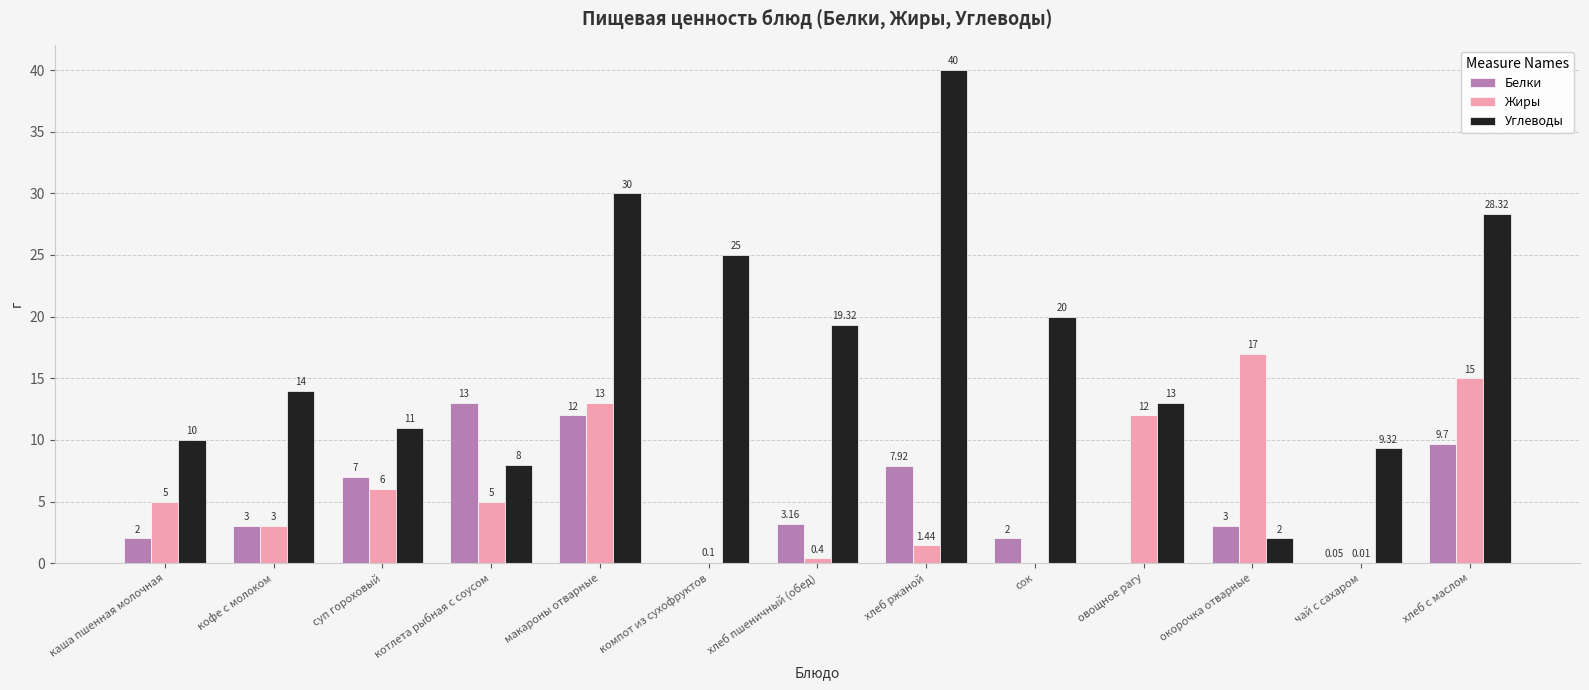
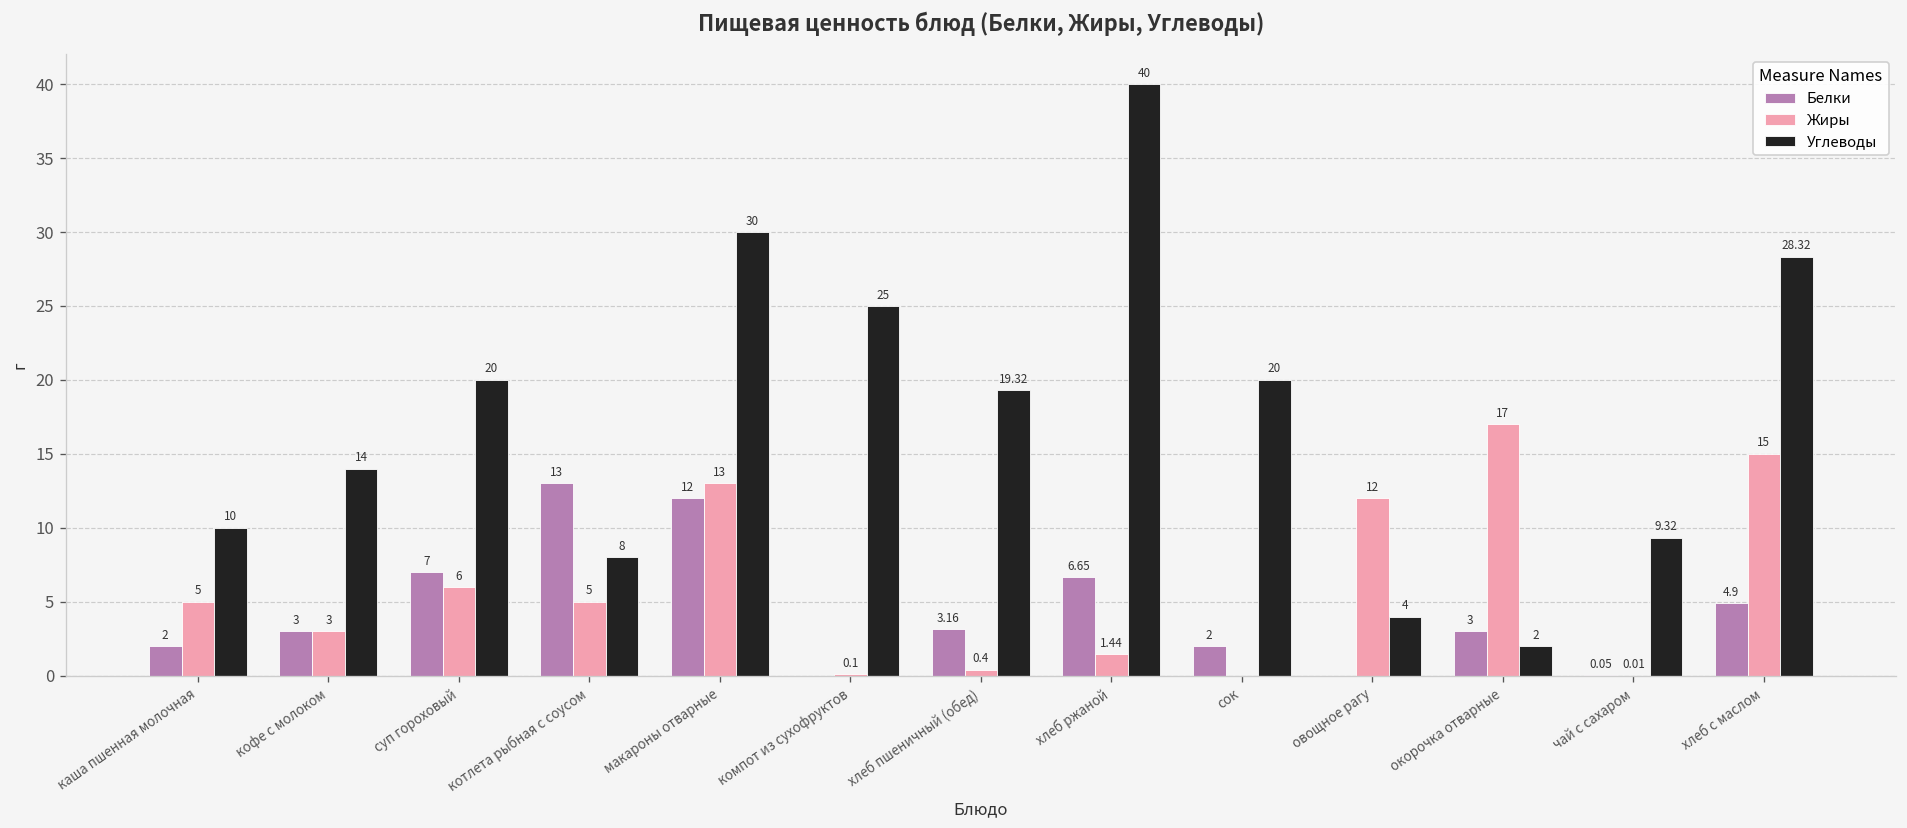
  {
    "Белки": {
      "каша пшенная молочная": 2,
      "кофе с молоком": 3,
      "суп гороховый": 7,
      "котлета рыбная с соусом": 13,
      "макароны отварные": 12,
      "хлеб пшеничный (обед)": 3.16,
-     "хлеб ржаной": 7.92,
+     "хлеб ржаной": 6.65,
      "сок": 2,
      "окорочка отварные": 3,
      "чай с сахаром": 0.05,
-     "хлеб с маслом": 9.7
+     "хлеб с маслом": 4.9
    },
    "Жиры": {
      "каша пшенная молочная": 5,
      "кофе с молоком": 3,
      "суп гороховый": 6,
      "котлета рыбная с соусом": 5,
      "макароны отварные": 13,
      "компот из сухофруктов": 0.1,
      "хлеб пшеничный (обед)": 0.4,
      "хлеб ржаной": 1.44,
      "овощное рагу": 12,
      "окорочка отварные": 17,
      "чай с сахаром": 0.01,
      "хлеб с маслом": 15
    },
    "Углеводы": {
      "каша пшенная молочная": 10,
      "кофе с молоком": 14,
-     "суп гороховый": 11,
+     "суп гороховый": 20,
      "котлета рыбная с соусом": 8,
      "макароны отварные": 30,
      "компот из сухофруктов": 25,
      "хлеб пшеничный (обед)": 19.32,
      "хлеб ржаной": 40,
      "сок": 20,
-     "овощное рагу": 13,
+     "овощное рагу": 4,
      "окорочка отварные": 2,
      "чай с сахаром": 9.32,
      "хлеб с маслом": 28.32
    }
  }
